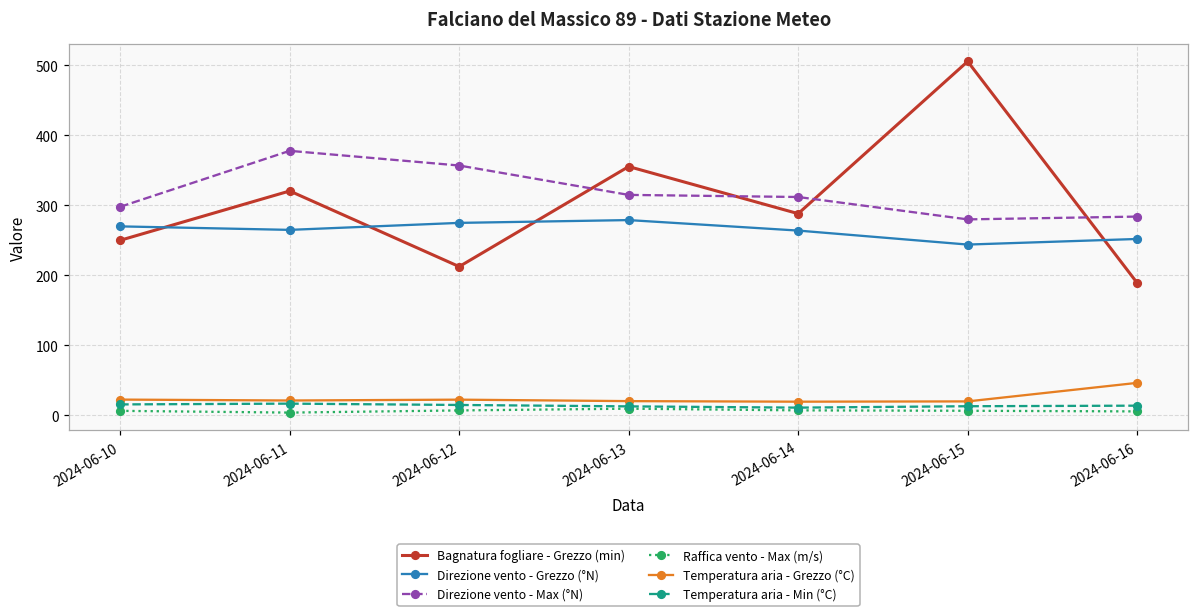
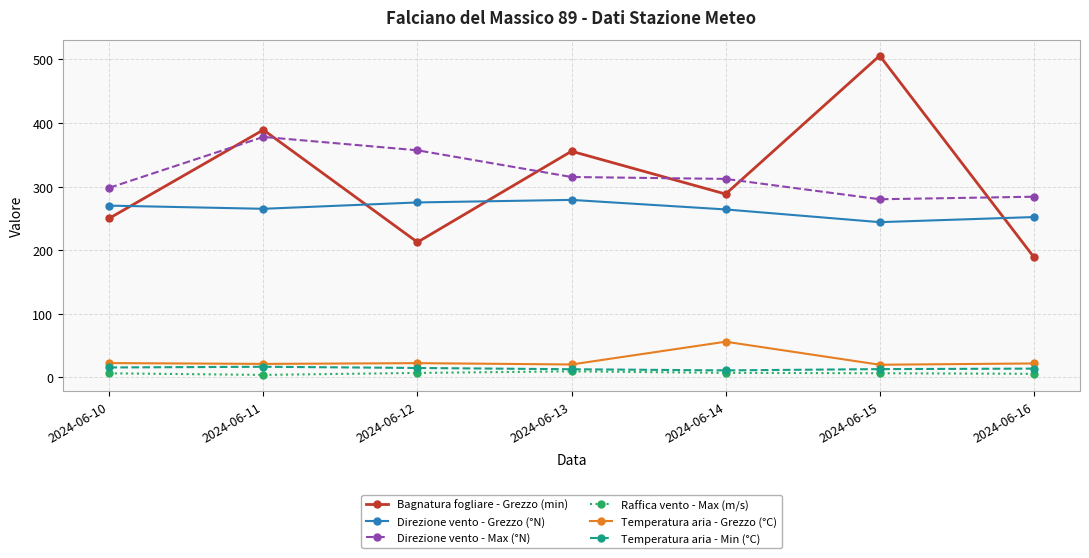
  {
    "Bagnatura fogliare - Grezzo (min)": {
      "2024-06-10": 250,
-     "2024-06-11": 320,
+     "2024-06-11": 390,
      "2024-06-12": 210,
      "2024-06-13": 360,
      "2024-06-14": 290,
      "2024-06-15": 510,
      "2024-06-16": 190
    },
    "Direzione vento - Grezzo (°N)": {
      "2024-06-10": 270,
      "2024-06-11": 270,
      "2024-06-12": 280,
      "2024-06-13": 280,
      "2024-06-14": 260,
      "2024-06-15": 240,
      "2024-06-16": 250
    },
    "Direzione vento - Max (°N)": {
      "2024-06-10": 300,
      "2024-06-11": 380,
      "2024-06-12": 360,
      "2024-06-13": 320,
      "2024-06-14": 310,
      "2024-06-15": 280,
      "2024-06-16": 280
    },
    "Temperatura aria - Grezzo (°C)": {
      "2024-06-10": 20,
      "2024-06-11": 20,
      "2024-06-12": 20,
      "2024-06-13": 20,
-     "2024-06-14": 20,
+     "2024-06-14": 60,
      "2024-06-15": 20,
-     "2024-06-16": 50
+     "2024-06-16": 20
    }
  }
